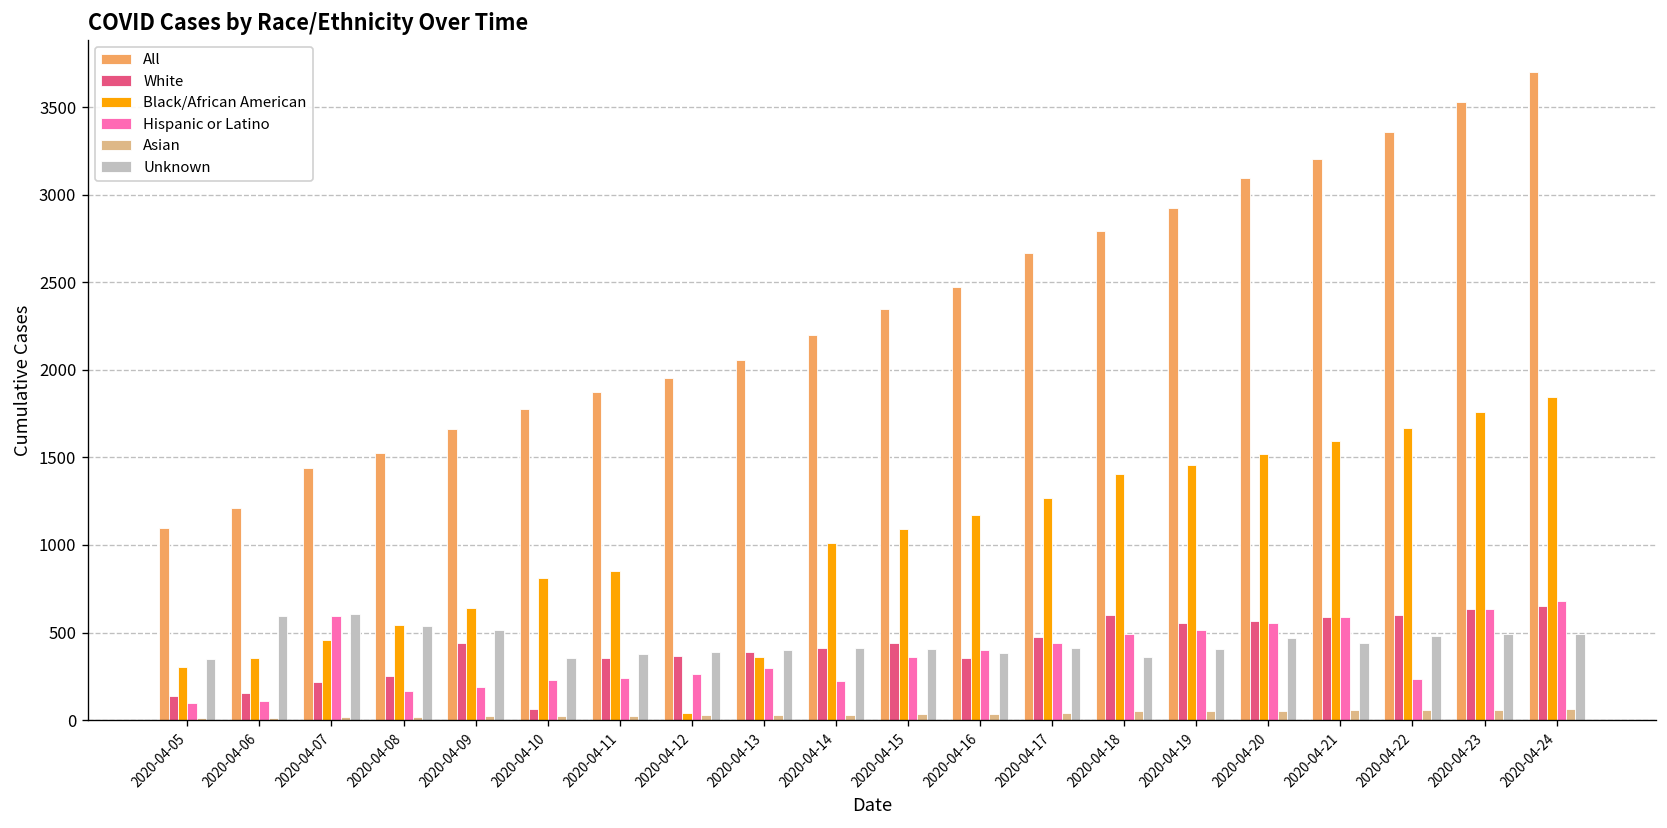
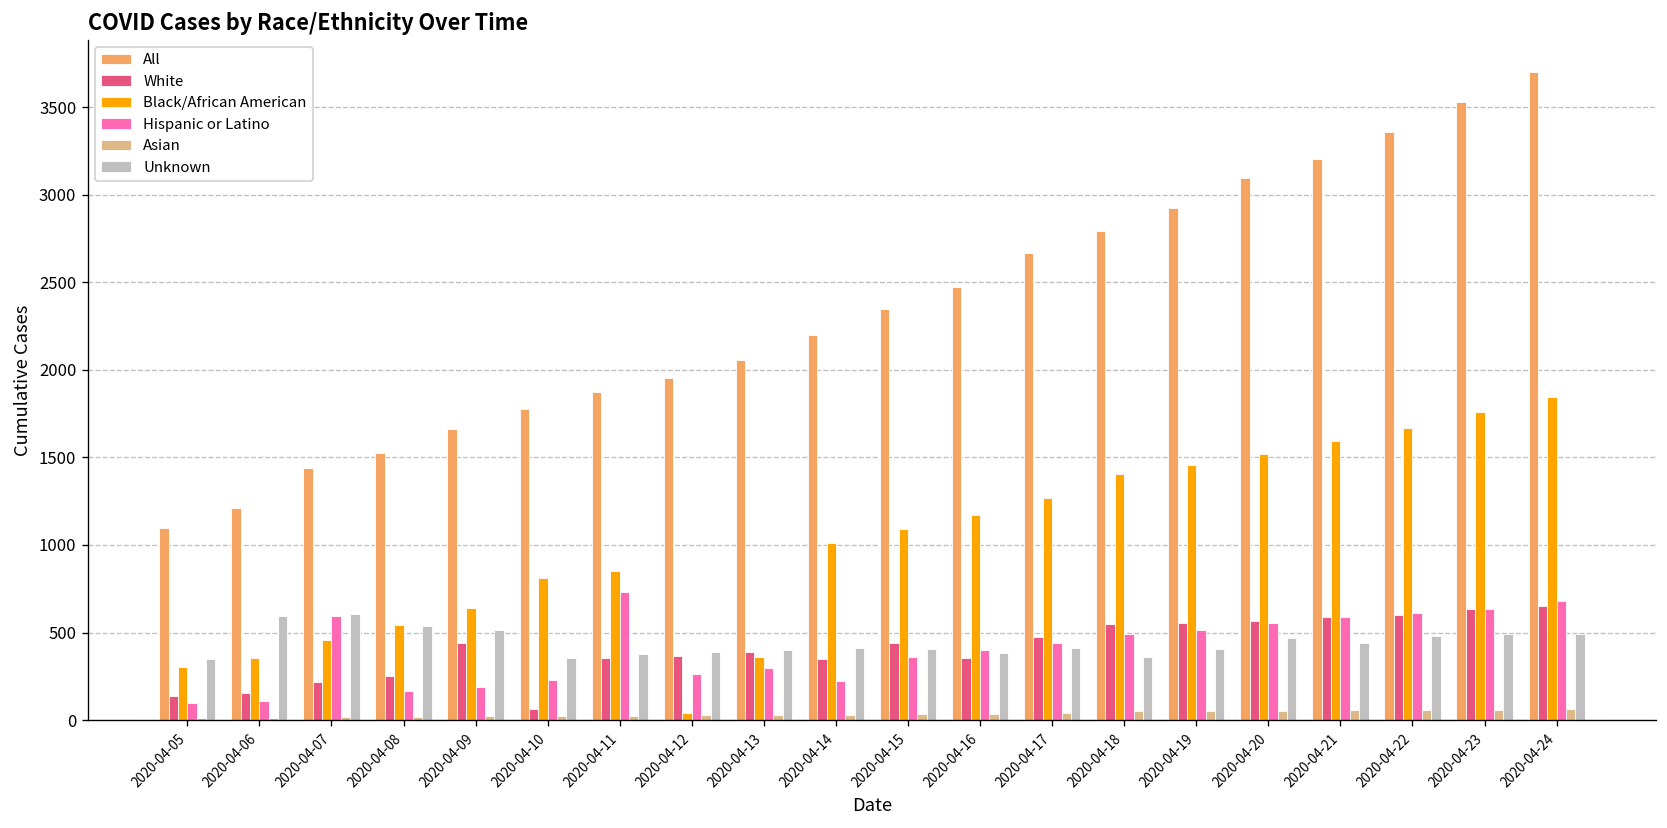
  {
    "White": {
      "2020-04-05": 140,
      "2020-04-06": 150,
      "2020-04-07": 220,
      "2020-04-08": 250,
      "2020-04-09": 440,
      "2020-04-10": 60,
      "2020-04-11": 350,
      "2020-04-12": 370,
      "2020-04-13": 390,
-     "2020-04-14": 410,
+     "2020-04-14": 350,
      "2020-04-15": 440,
      "2020-04-16": 350,
      "2020-04-17": 470,
-     "2020-04-18": 600,
+     "2020-04-18": 550,
      "2020-04-19": 550,
      "2020-04-20": 570,
      "2020-04-21": 590,
      "2020-04-22": 600,
      "2020-04-23": 640,
      "2020-04-24": 650
    },
    "Black/African American": {
      "2020-04-05": 300,
      "2020-04-06": 350,
      "2020-04-07": 460,
      "2020-04-08": 540,
      "2020-04-09": 640,
      "2020-04-10": 810,
      "2020-04-11": 850,
      "2020-04-12": 40,
      "2020-04-13": 360,
      "2020-04-14": 1010,
      "2020-04-15": 1090,
      "2020-04-16": 1170,
      "2020-04-17": 1270,
      "2020-04-18": 1400,
      "2020-04-19": 1460,
      "2020-04-20": 1520,
      "2020-04-21": 1600,
      "2020-04-22": 1670,
      "2020-04-23": 1760,
      "2020-04-24": 1850
    },
    "Hispanic or Latino": {
      "2020-04-05": 100,
      "2020-04-06": 110,
      "2020-04-07": 590,
      "2020-04-08": 170,
      "2020-04-09": 190,
      "2020-04-10": 230,
-     "2020-04-11": 240,
+     "2020-04-11": 730,
      "2020-04-12": 260,
      "2020-04-13": 300,
      "2020-04-14": 220,
      "2020-04-15": 360,
      "2020-04-16": 400,
      "2020-04-17": 440,
      "2020-04-18": 490,
      "2020-04-19": 520,
      "2020-04-20": 560,
      "2020-04-21": 590,
-     "2020-04-22": 240,
+     "2020-04-22": 610,
      "2020-04-23": 640,
      "2020-04-24": 680
    },
    "Unknown": {
      "2020-04-05": 350,
      "2020-04-06": 600,
      "2020-04-07": 600,
      "2020-04-08": 540,
      "2020-04-09": 520,
      "2020-04-10": 360,
      "2020-04-11": 380,
      "2020-04-12": 390,
      "2020-04-13": 400,
      "2020-04-14": 410,
      "2020-04-15": 400,
      "2020-04-16": 380,
      "2020-04-17": 410,
      "2020-04-18": 360,
      "2020-04-19": 410,
      "2020-04-20": 470,
      "2020-04-21": 440,
      "2020-04-22": 480,
      "2020-04-23": 490,
      "2020-04-24": 490
    }
  }
